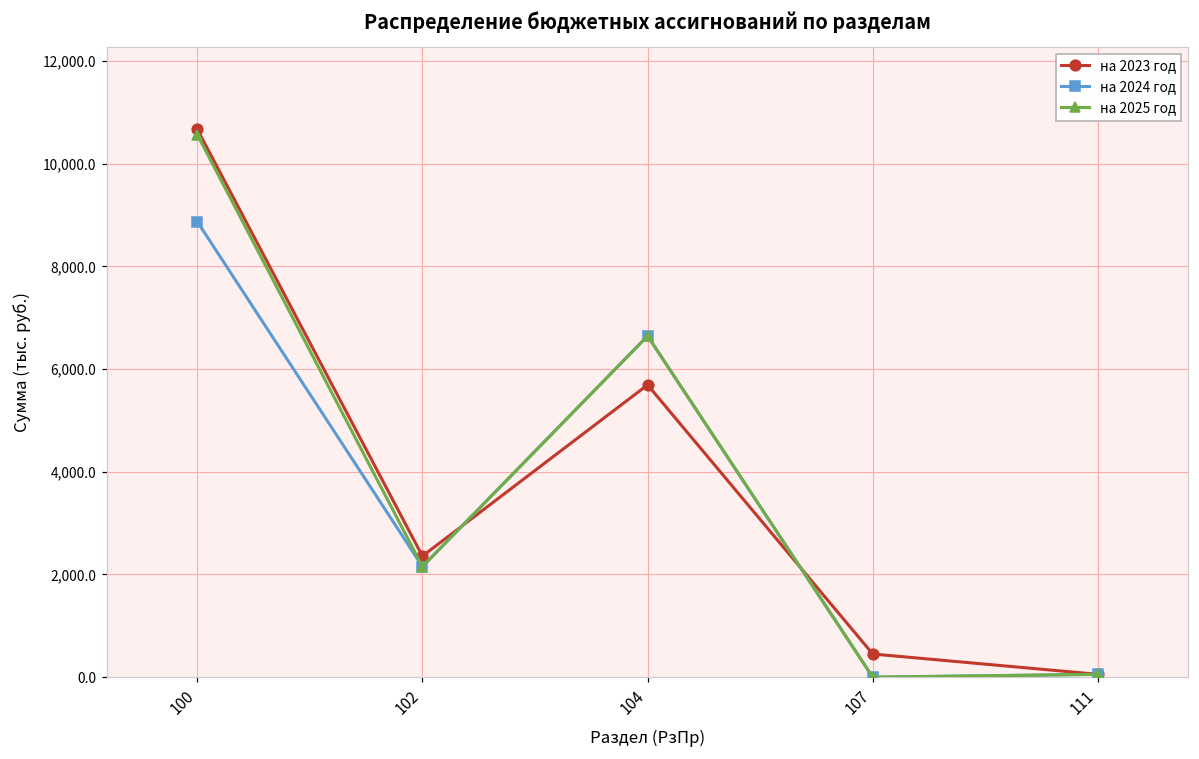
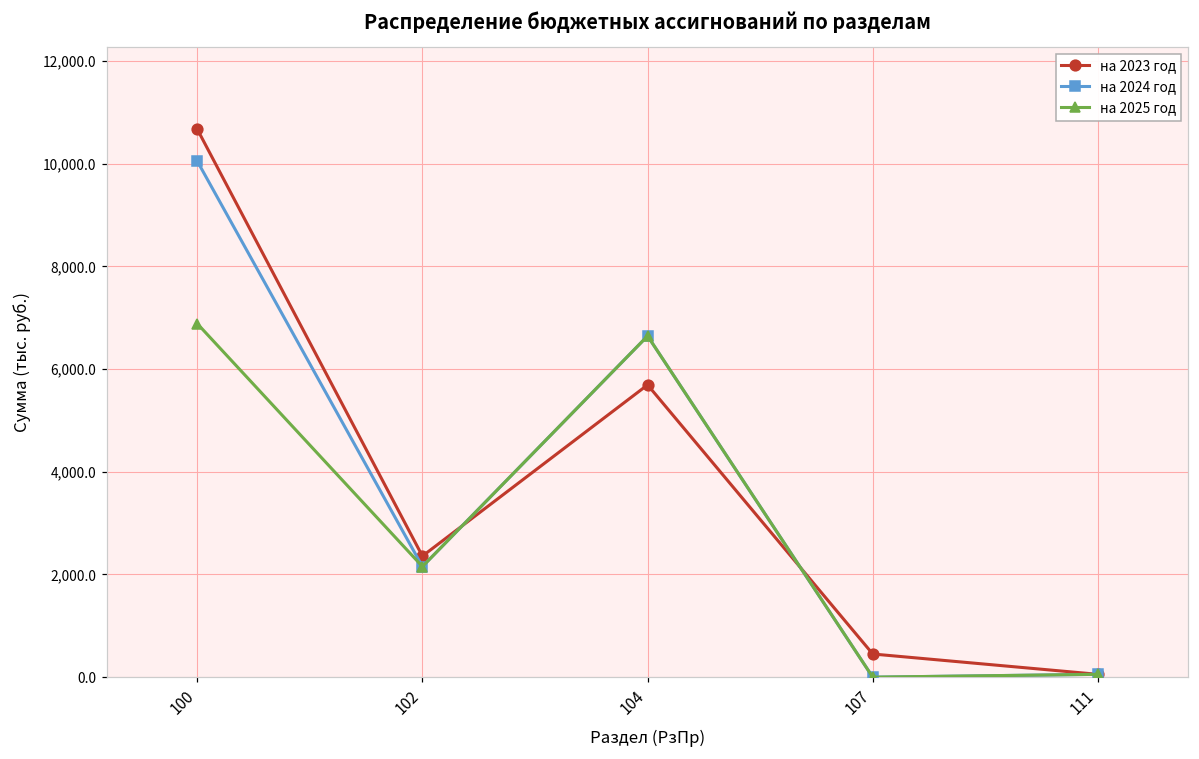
  {
    "на 2023 год": {
      "100": "10,700",
      "102": "2,400",
      "104": "5,700",
      "107": "500"
    },
    "на 2024 год": {
-     "100": "8,900"
+     "100": "10,100"
    },
    "на 2025 год": {
-     "100": "10,600"
+     "100": "6,900"
    }
  }
